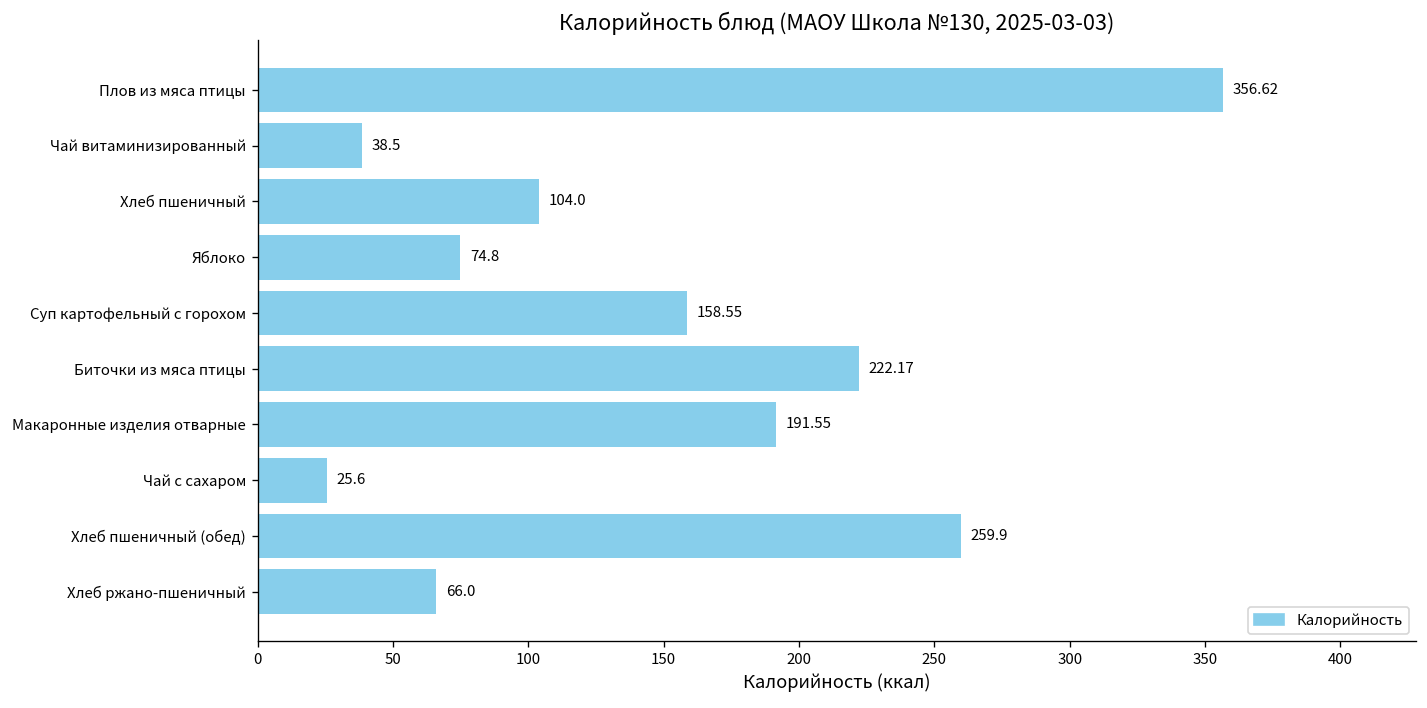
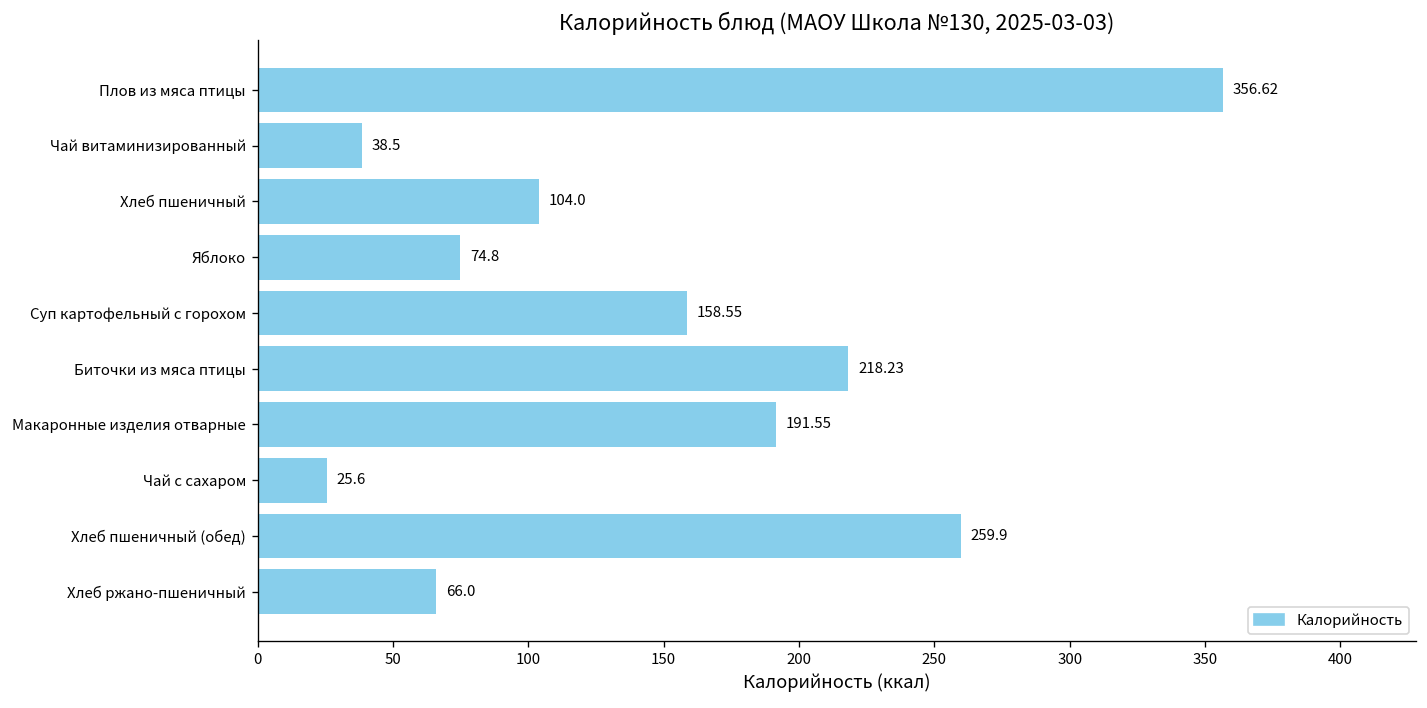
  {
    "Плов из мяса птицы": 356.62,
    "Чай витаминизированный": 38.5,
    "Хлеб пшеничный": 104.0,
    "Яблоко": 74.8,
    "Суп картофельный с горохом": 158.55,
-   "Биточки из мяса птицы": 222.17,
+   "Биточки из мяса птицы": 218.23,
    "Макаронные изделия отварные": 191.55,
    "Чай с сахаром": 25.6,
    "Хлеб пшеничный (обед)": 259.9,
    "Хлеб ржано-пшеничный": 66.0
  }
